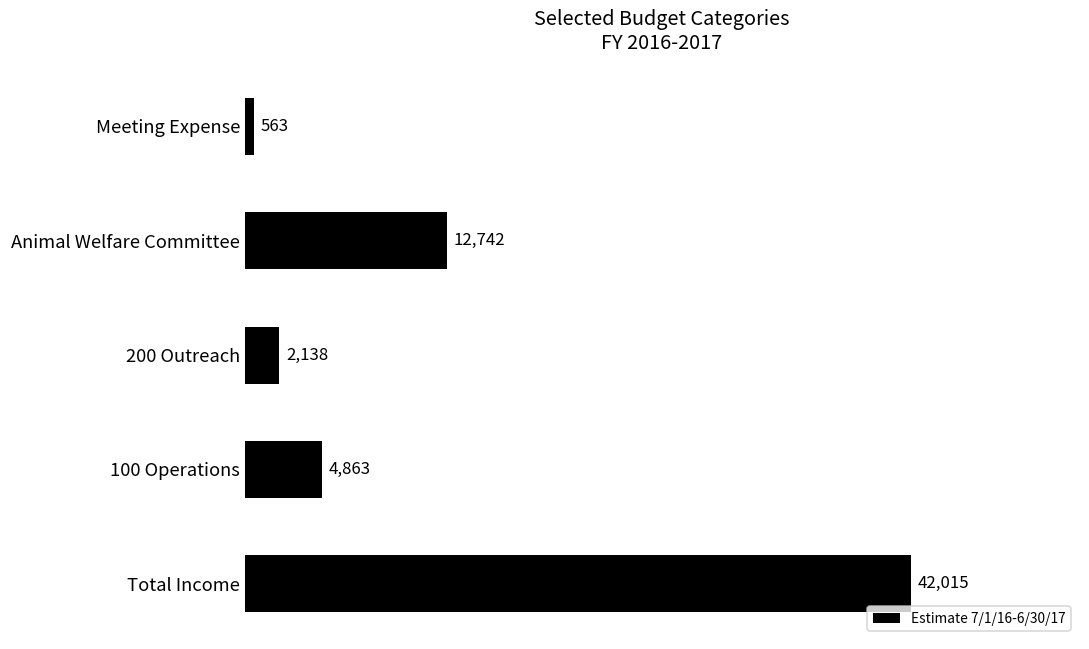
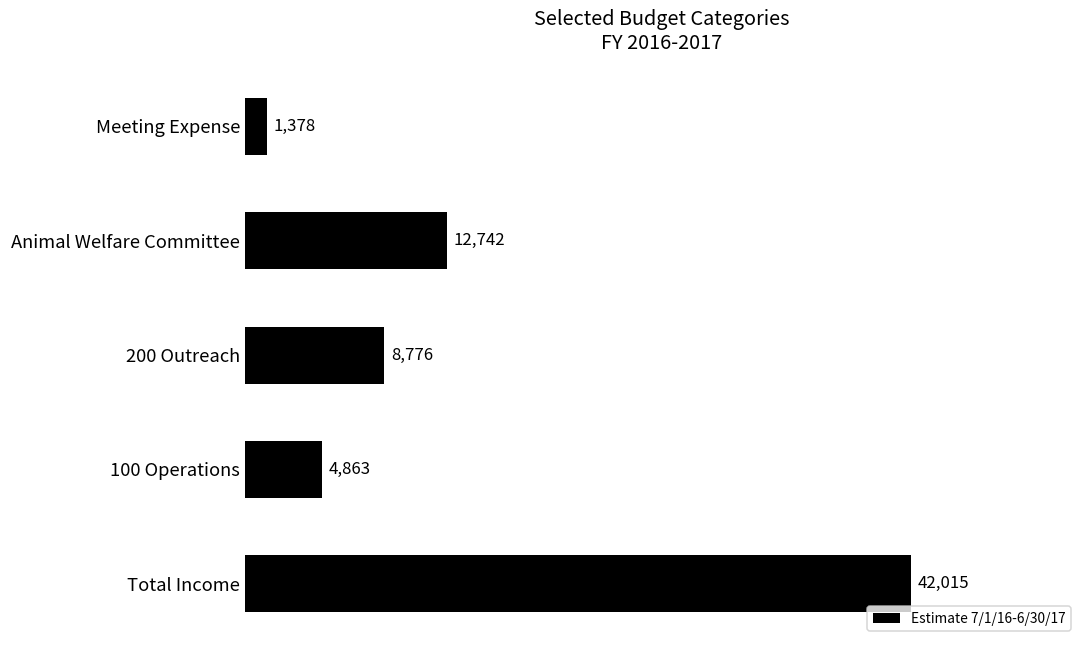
  {
-   "Meeting Expense": "563",
+   "Meeting Expense": "1,378",
    "Animal Welfare Committee": "12,742",
-   "200 Outreach": "2,138",
+   "200 Outreach": "8,776",
    "100 Operations": "4,863",
    "Total Income": "42,015"
  }
